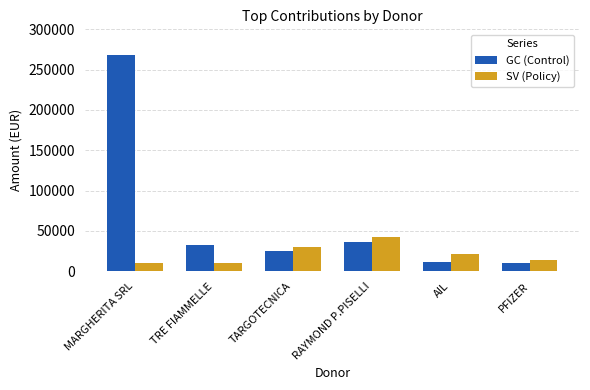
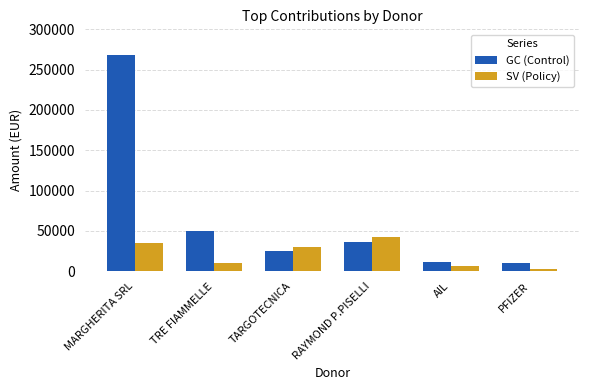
  {
    "GC (Control)": {
      "MARGHERITA SRL": 270000,
-     "TRE FIAMMELLE": 30000,
+     "TRE FIAMMELLE": 50000,
      "TARGOTECNICA": 30000,
      "RAYMOND P.PISELLI": 40000,
      "AIL": 10000,
      "PFIZER": 10000
    },
    "SV (Policy)": {
-     "MARGHERITA SRL": 10000,
+     "MARGHERITA SRL": 40000,
      "TRE FIAMMELLE": 10000,
      "TARGOTECNICA": 30000,
      "RAYMOND P.PISELLI": 40000,
-     "AIL": 20000,
-     "PFIZER": 10000
+     "AIL": 10000,
+     "PFIZER": 0
    }
  }
